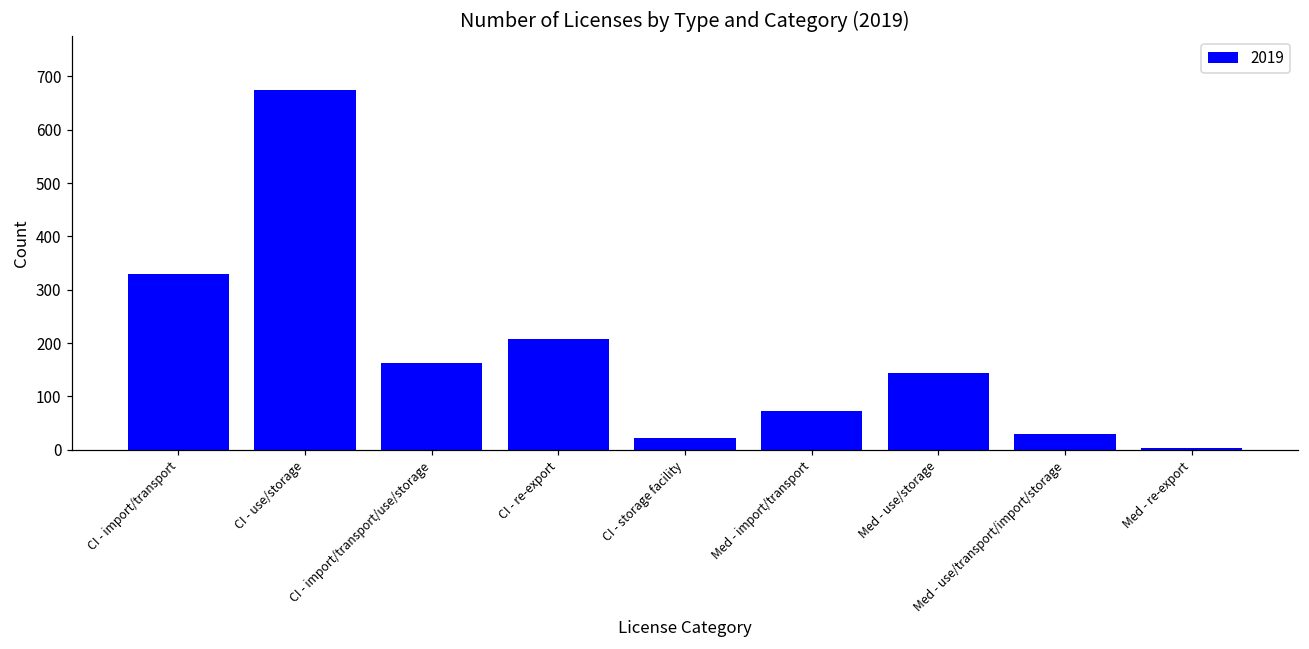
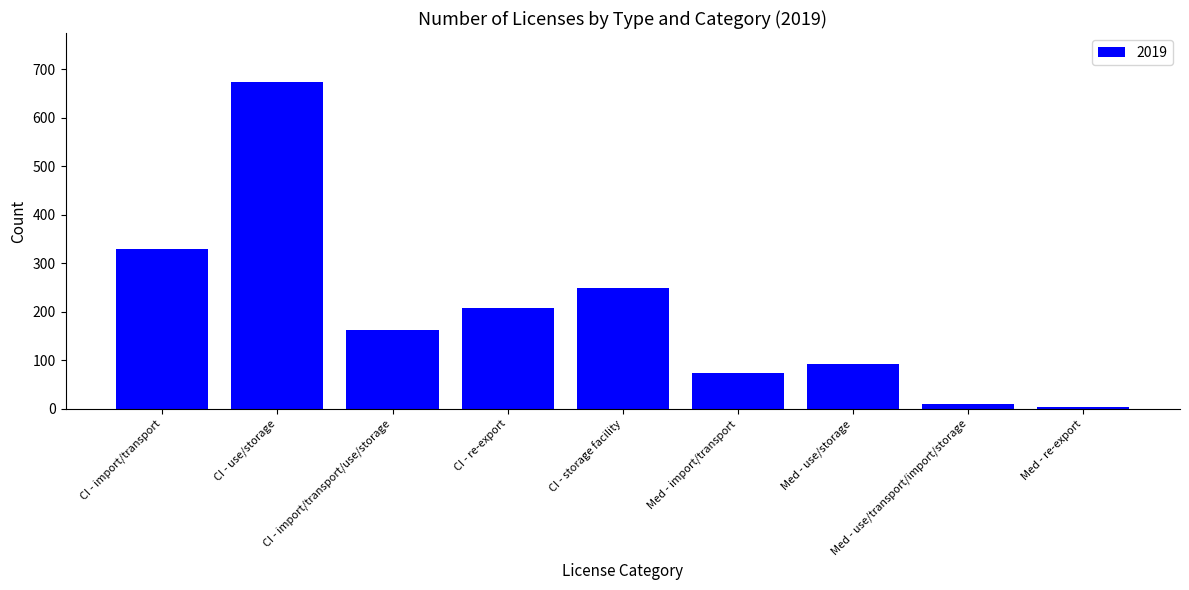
  {
    "CI - import/transport": 330,
    "CI - use/storage": 670,
    "CI - import/transport/use/storage": 160,
    "CI - re-export": 210,
-   "CI - storage facility": 20,
+   "CI - storage facility": 250,
    "Med - import/transport": 70,
-   "Med - use/storage": 140,
-   "Med - use/transport/import/storage": 30
+   "Med - use/storage": 90,
+   "Med - use/transport/import/storage": 10
  }
